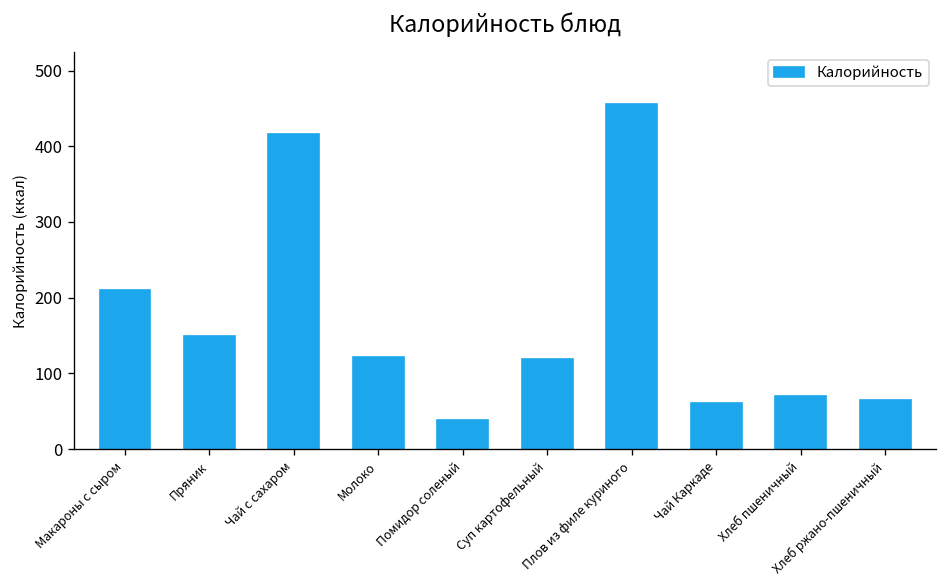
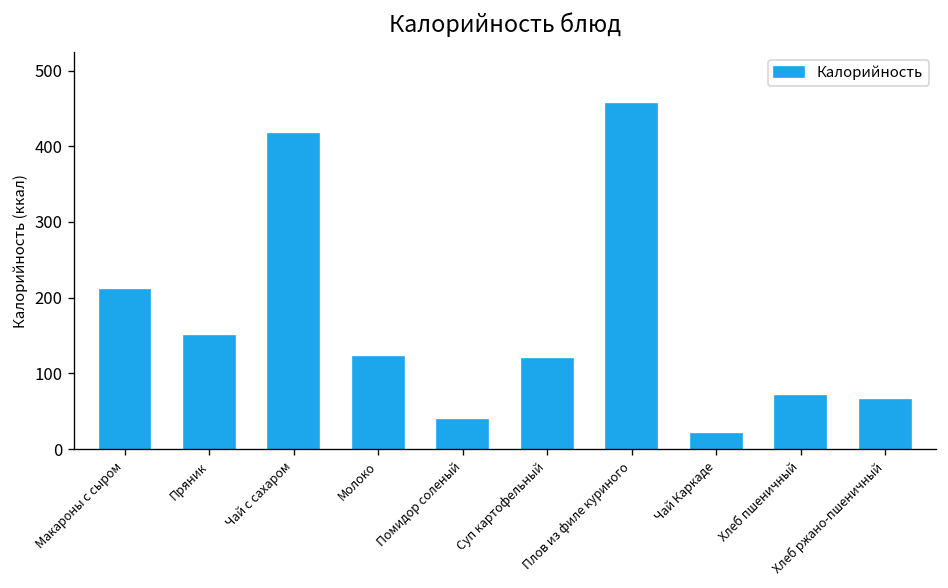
  {
    "Макароны с сыром": 210,
    "Пряник": 150,
    "Чай с сахаром": 420,
    "Молоко": 120,
    "Помидор соленый": 40,
    "Суп картофельный": 120,
    "Плов из филе куриного": 460,
-   "Чай Каркаде": 60,
+   "Чай Каркаде": 20,
    "Хлеб пшеничный": 70,
    "Хлеб ржано-пшеничный": 60
  }
